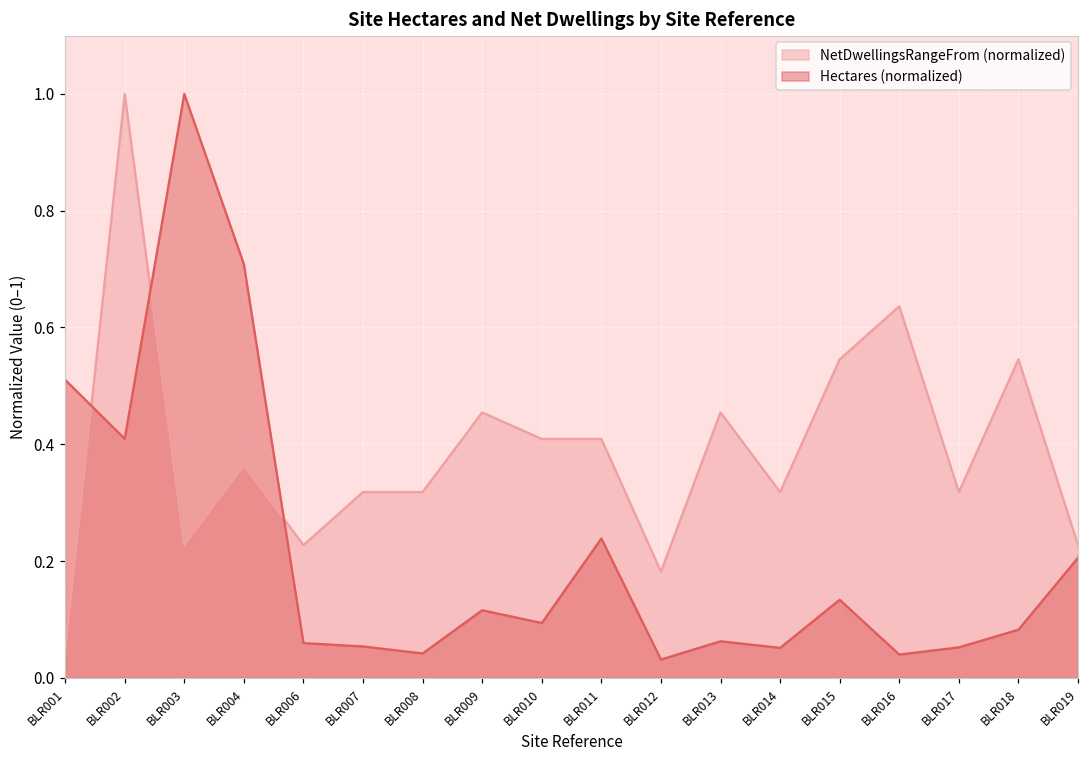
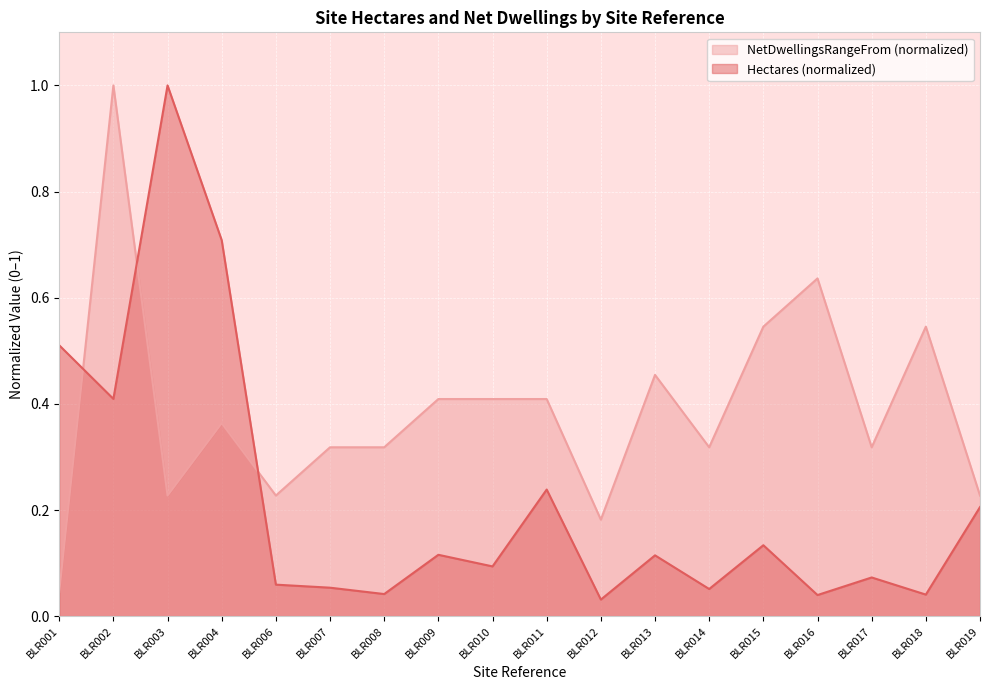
  {
    "NetDwellingsRangeFrom (normalized)": {
      "BLR001": 0.05,
      "BLR002": 1.00,
      "BLR003": 0.23,
      "BLR004": 0.36,
      "BLR006": 0.23,
      "BLR007": 0.32,
      "BLR008": 0.32,
-     "BLR009": 0.45,
+     "BLR009": 0.41,
      "BLR010": 0.41,
      "BLR011": 0.41,
      "BLR012": 0.18,
      "BLR013": 0.45,
      "BLR014": 0.32,
      "BLR015": 0.55,
      "BLR016": 0.64,
      "BLR017": 0.32,
      "BLR018": 0.55,
      "BLR019": 0.23
    },
    "Hectares (normalized)": {
      "BLR001": 0.51,
      "BLR002": 0.41,
      "BLR003": 1.00,
      "BLR004": 0.71,
      "BLR006": 0.06,
      "BLR007": 0.05,
      "BLR008": 0.04,
      "BLR009": 0.12,
      "BLR010": 0.09,
      "BLR011": 0.24,
      "BLR012": 0.03,
-     "BLR013": 0.06,
+     "BLR013": 0.11,
      "BLR014": 0.05,
      "BLR015": 0.13,
      "BLR016": 0.04,
-     "BLR017": 0.05,
-     "BLR018": 0.08,
+     "BLR017": 0.07,
+     "BLR018": 0.04,
      "BLR019": 0.21
    }
  }
